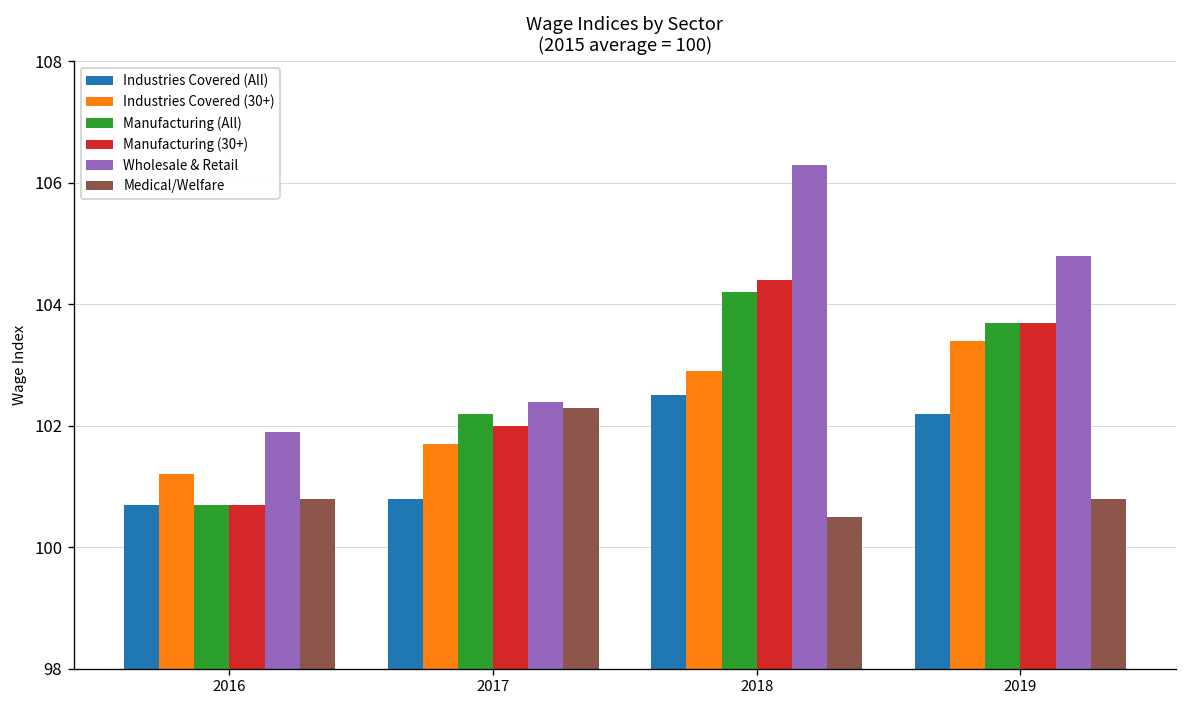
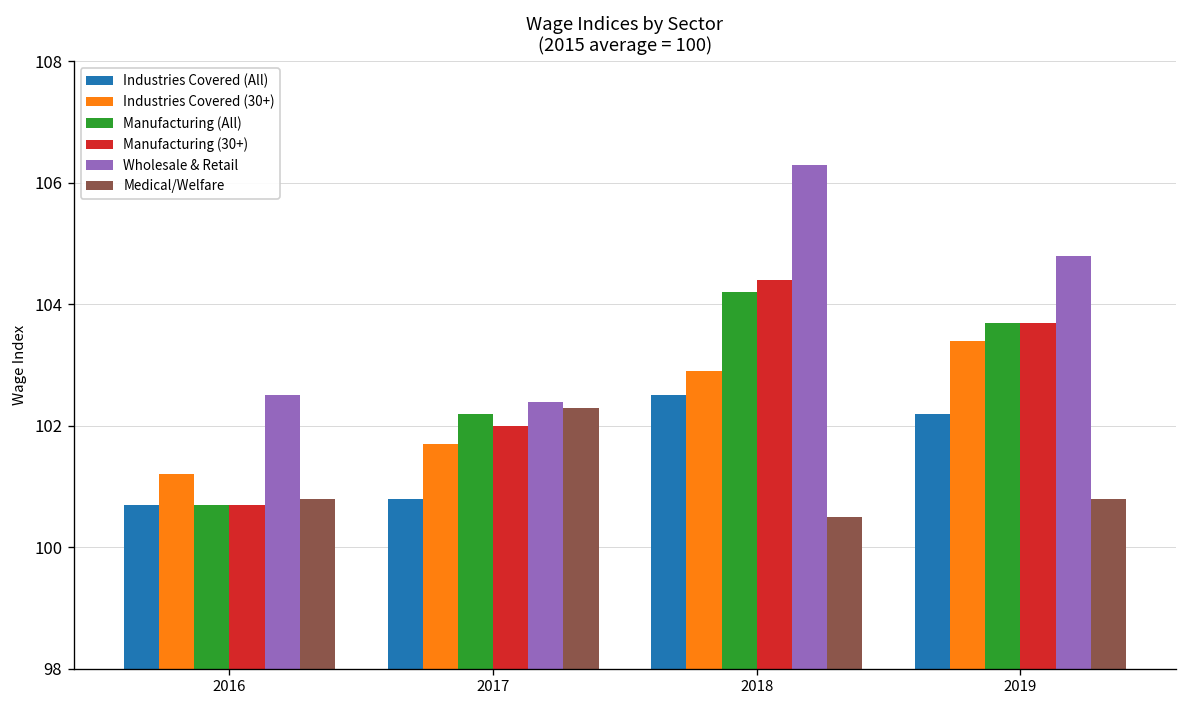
  {
    "Industries Covered (All)": {
      "2016": 100.7,
      "2017": 100.8,
      "2018": 102.5,
      "2019": 102.2
    },
    "Industries Covered (30+)": {
      "2016": 101.2,
      "2017": 101.7,
      "2018": 102.9,
      "2019": 103.4
    },
    "Manufacturing (All)": {
      "2016": 100.7,
      "2017": 102.2,
      "2018": 104.2,
      "2019": 103.7
    },
    "Manufacturing (30+)": {
      "2016": 100.7,
      "2017": 102.0,
      "2018": 104.4,
      "2019": 103.7
    },
    "Wholesale & Retail": {
-     "2016": 101.9,
+     "2016": 102.5,
      "2017": 102.4,
      "2018": 106.3,
      "2019": 104.8
    },
    "Medical/Welfare": {
      "2016": 100.8,
      "2017": 102.3,
      "2018": 100.5,
      "2019": 100.8
    }
  }
